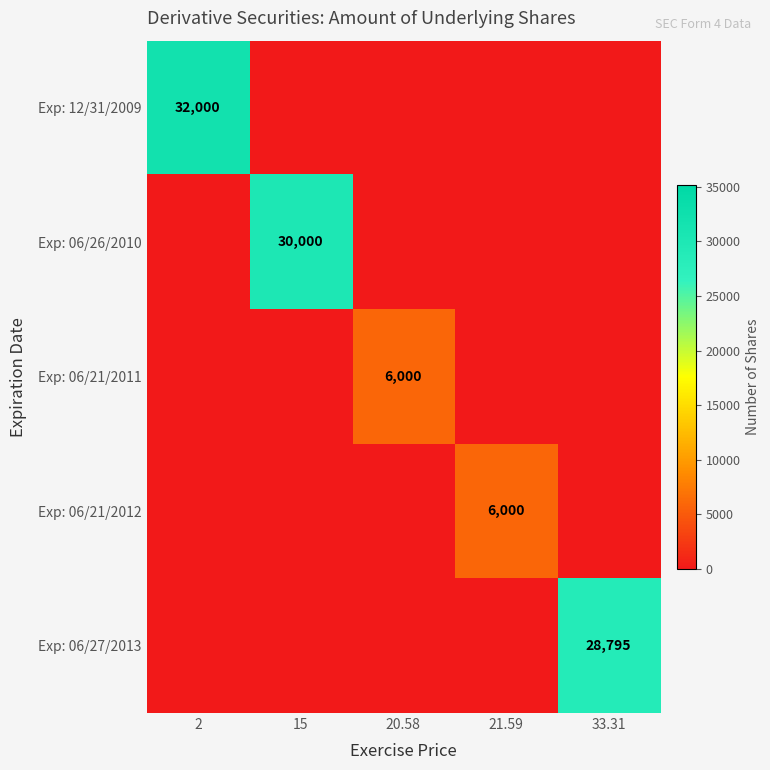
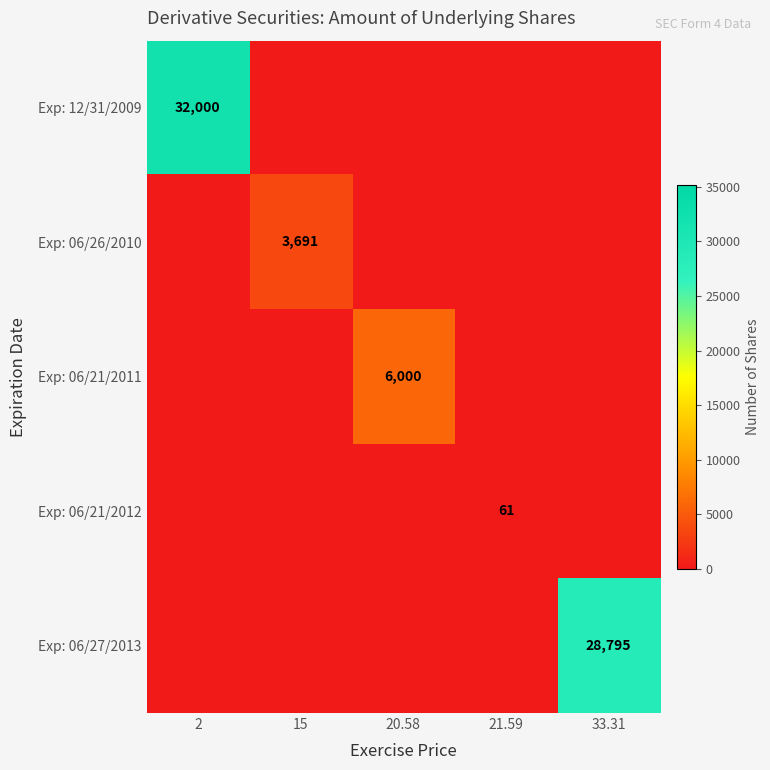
  {
    "Exp: 12/31/2009": {
      "2": "32,000"
    },
    "Exp: 06/26/2010": {
-     "15": "30,000"
+     "15": "3,691"
    },
    "Exp: 06/21/2011": {
      "20.58": "6,000"
    },
    "Exp: 06/21/2012": {
-     "21.59": "6,000"
+     "21.59": "61"
    },
    "Exp: 06/27/2013": {
      "33.31": "28,795"
    }
  }
